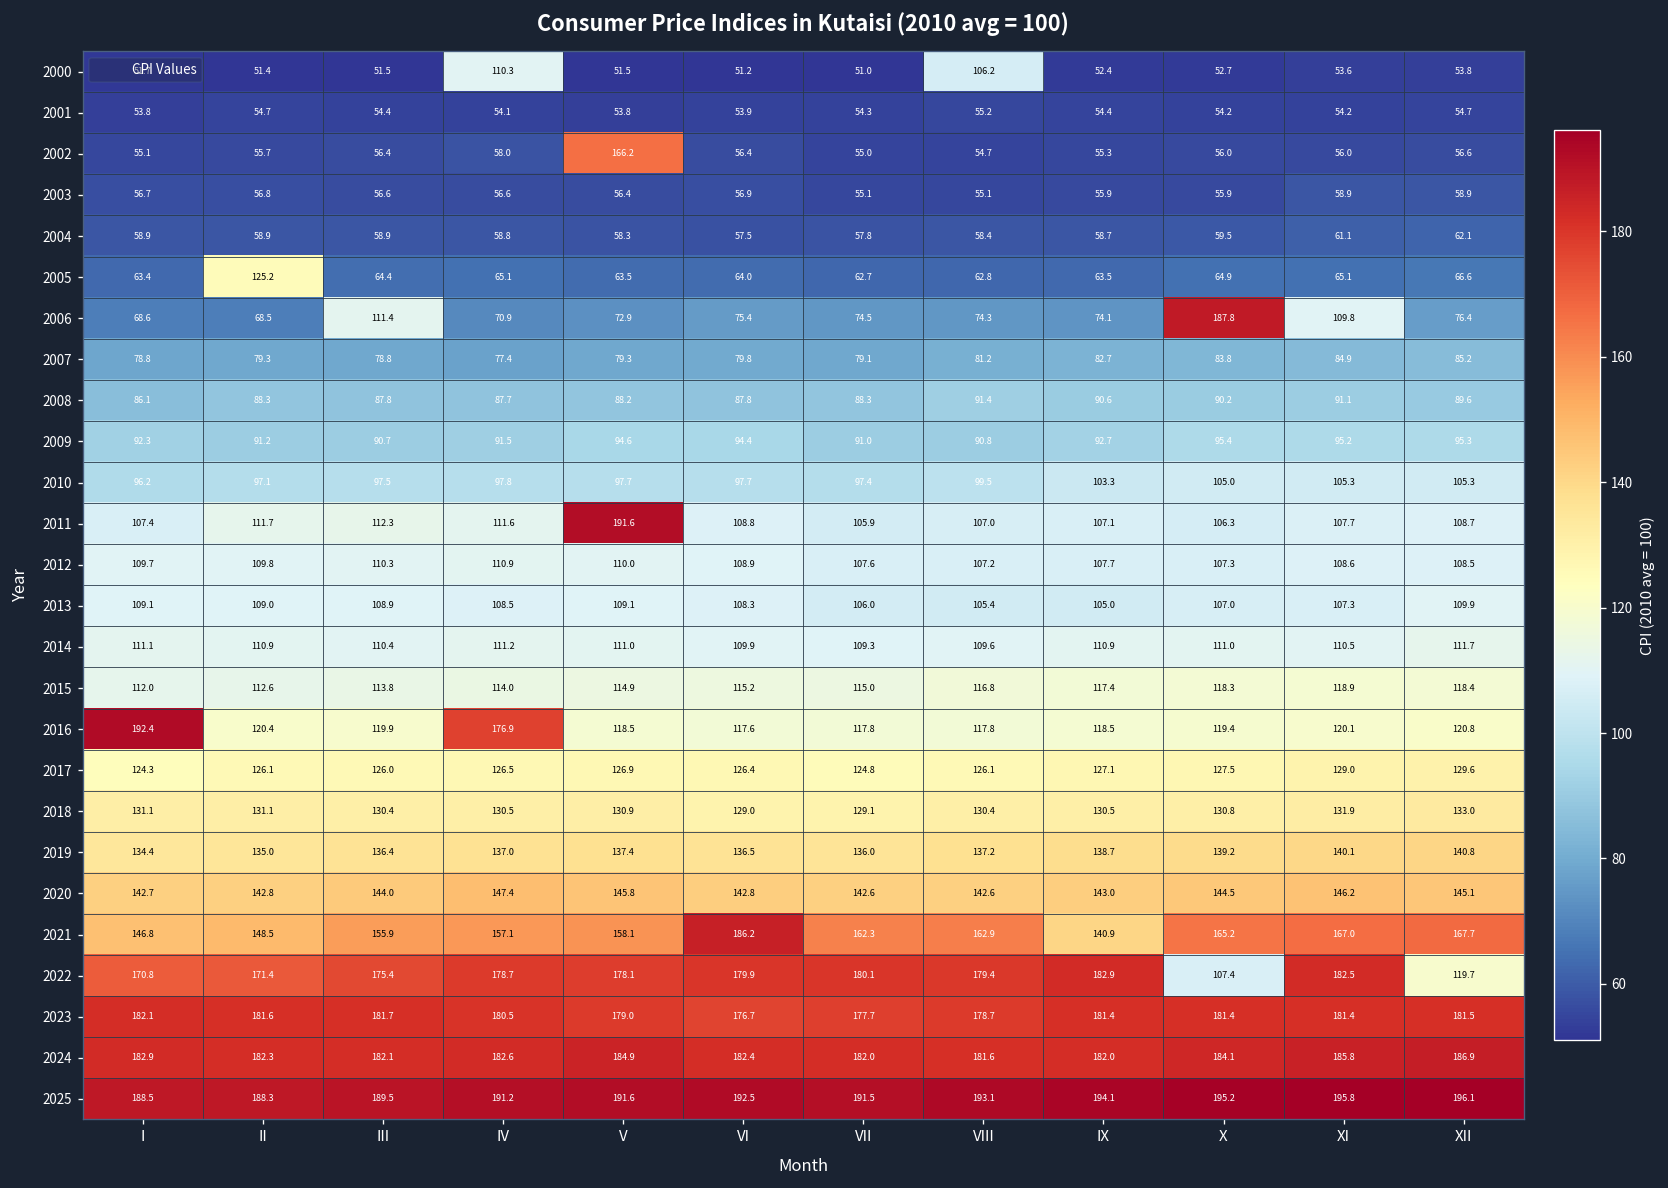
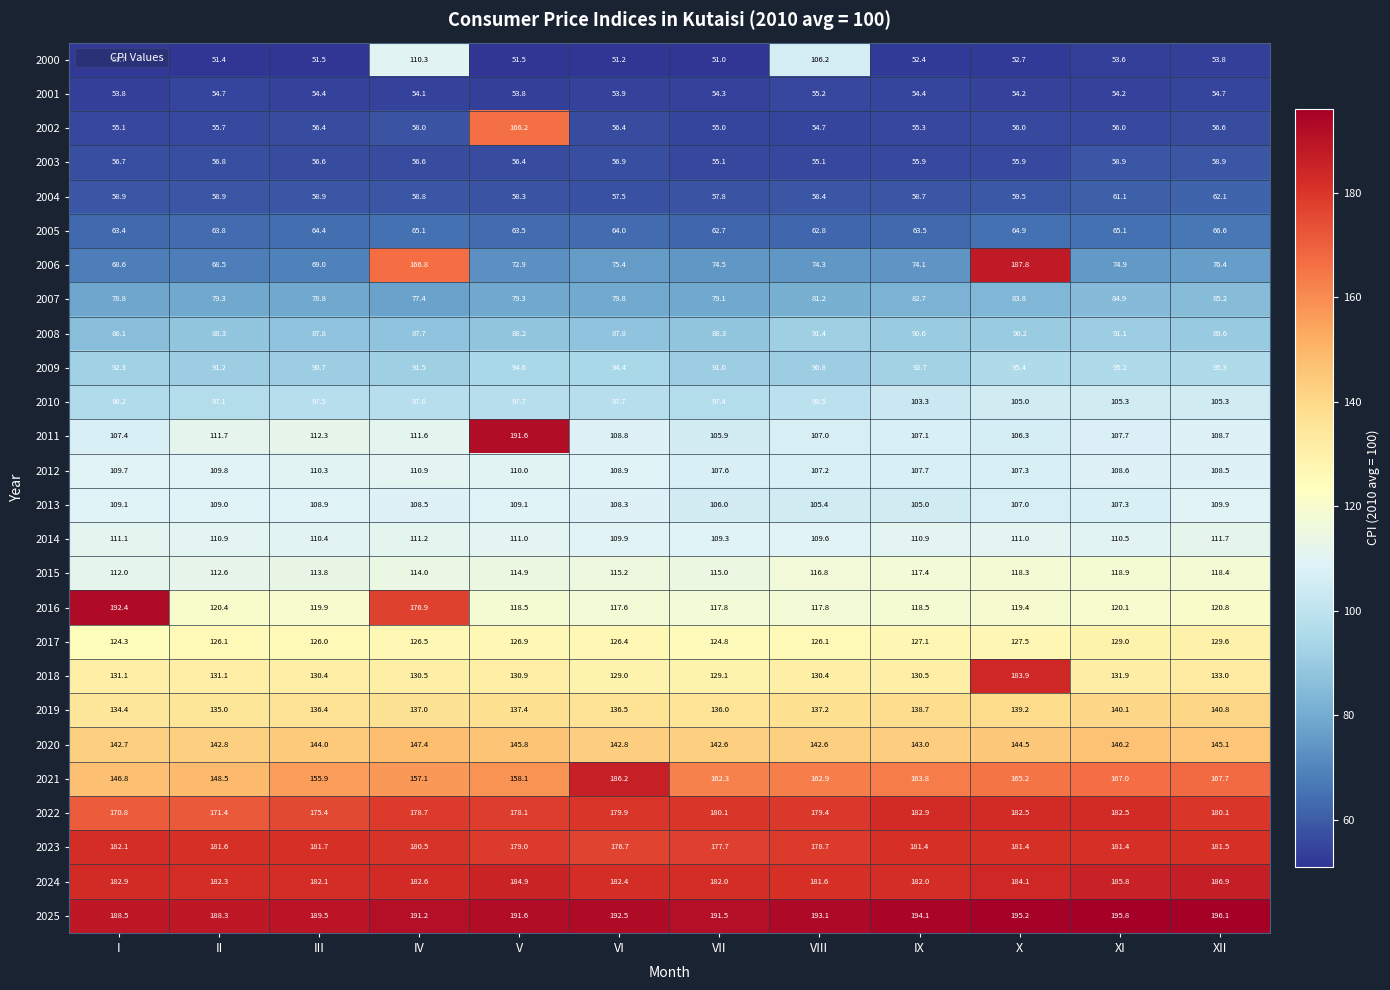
  {
    "2005": {
      "I": 63.4,
-     "II": 125.2,
+     "II": 63.8,
      "III": 64.4,
      "IV": 65.1,
      "V": 63.5,
      "VI": 64.0,
      "VII": 62.7,
      "VIII": 62.8,
      "IX": 63.5,
      "X": 64.9,
      "XI": 65.1,
      "XII": 66.6
    },
    "2006": {
      "I": 68.6,
      "II": 68.5,
-     "III": 111.4,
-     "IV": 70.9,
+     "III": 69.0,
+     "IV": 166.8,
      "V": 72.9,
      "VI": 75.4,
      "VII": 74.5,
      "VIII": 74.3,
      "IX": 74.1,
      "X": 187.8,
-     "XI": 109.8,
+     "XI": 74.9,
      "XII": 76.4
    },
    "2018": {
      "I": 131.1,
      "II": 131.1,
      "III": 130.4,
      "IV": 130.5,
      "V": 130.9,
      "VI": 129.0,
      "VII": 129.1,
      "VIII": 130.4,
      "IX": 130.5,
-     "X": 130.8,
+     "X": 183.9,
      "XI": 131.9,
      "XII": 133.0
    },
    "2021": {
      "I": 146.8,
      "II": 148.5,
      "III": 155.9,
      "IV": 157.1,
      "V": 158.1,
      "VI": 186.2,
      "VII": 162.3,
      "VIII": 162.9,
-     "IX": 140.9,
+     "IX": 163.8,
      "X": 165.2,
      "XI": 167.0,
      "XII": 167.7
    },
    "2022": {
      "I": 170.8,
      "II": 171.4,
      "III": 175.4,
      "IV": 178.7,
      "V": 178.1,
      "VI": 179.9,
      "VII": 180.1,
      "VIII": 179.4,
      "IX": 182.9,
-     "X": 107.4,
+     "X": 182.5,
      "XI": 182.5,
-     "XII": 119.7
+     "XII": 180.1
    }
  }
